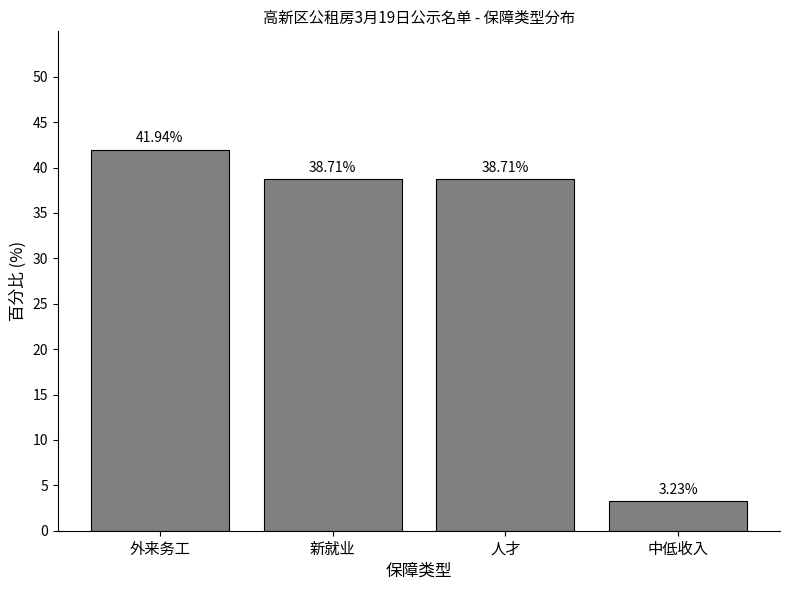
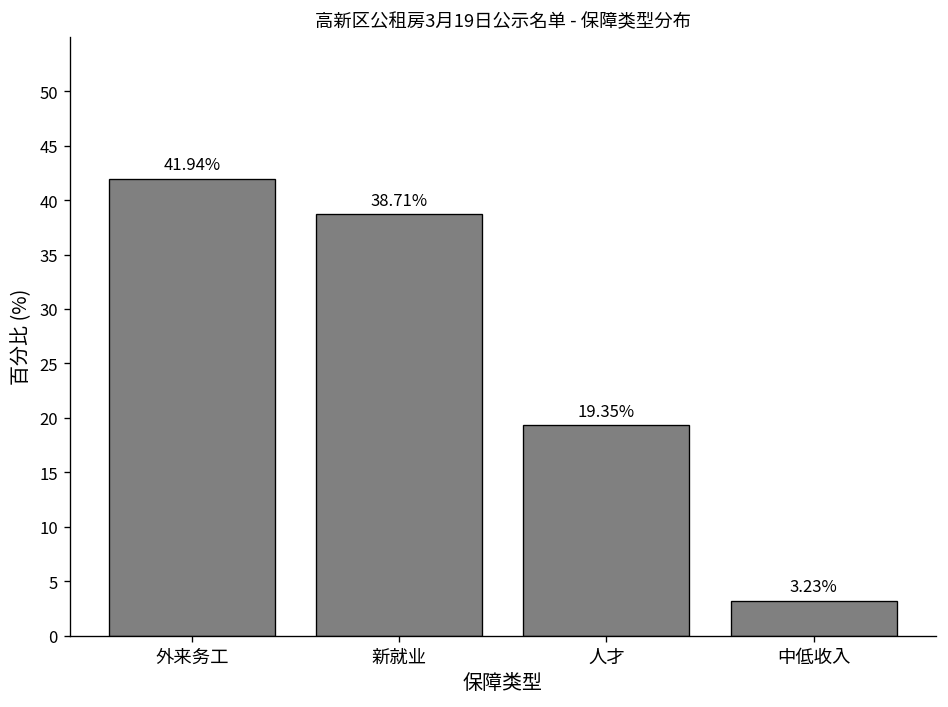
  {
    "外来务工": "41.94%",
    "新就业": "38.71%",
-   "人才": "38.71%",
+   "人才": "19.35%",
    "中低收入": "3.23%"
  }
